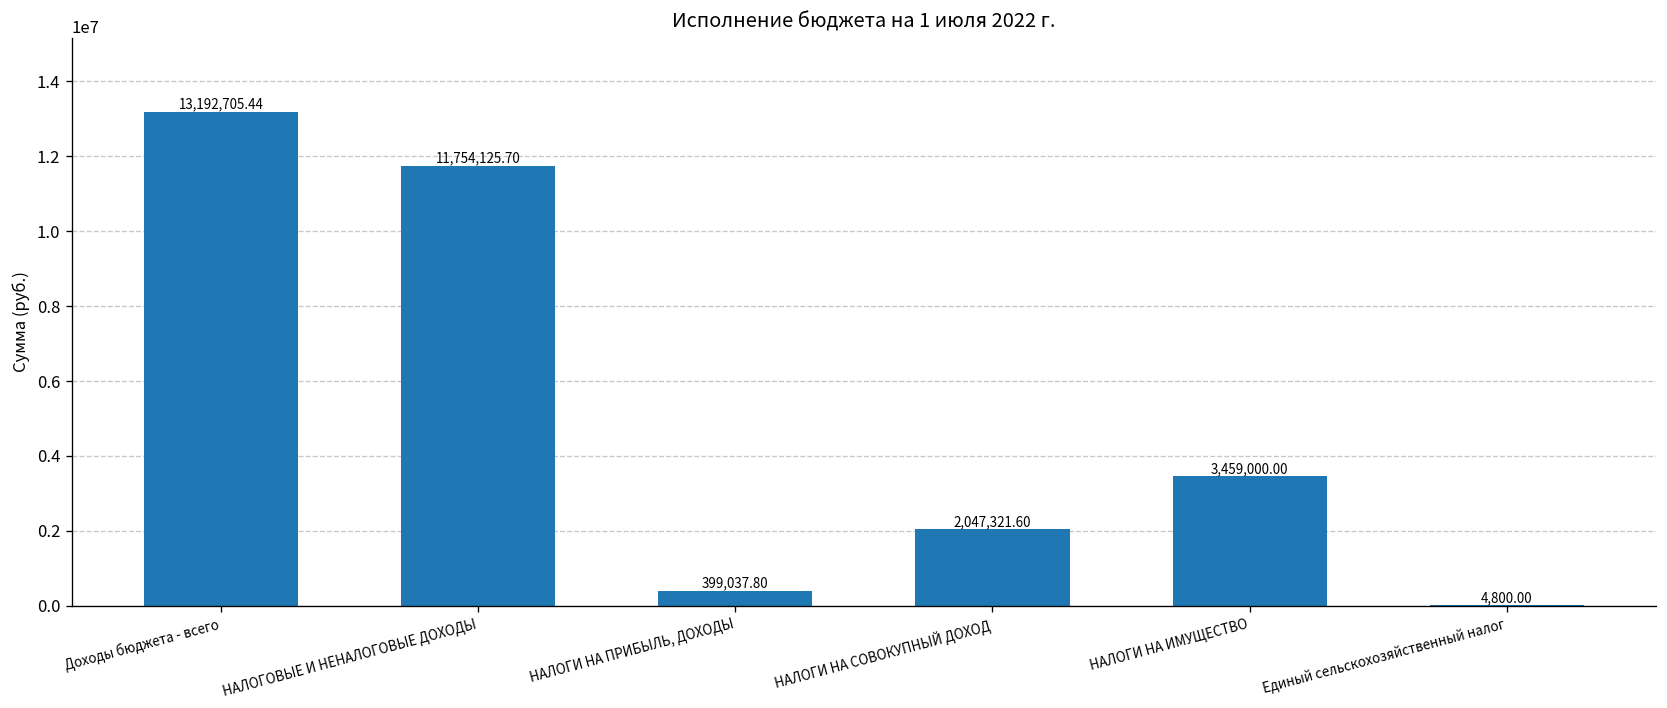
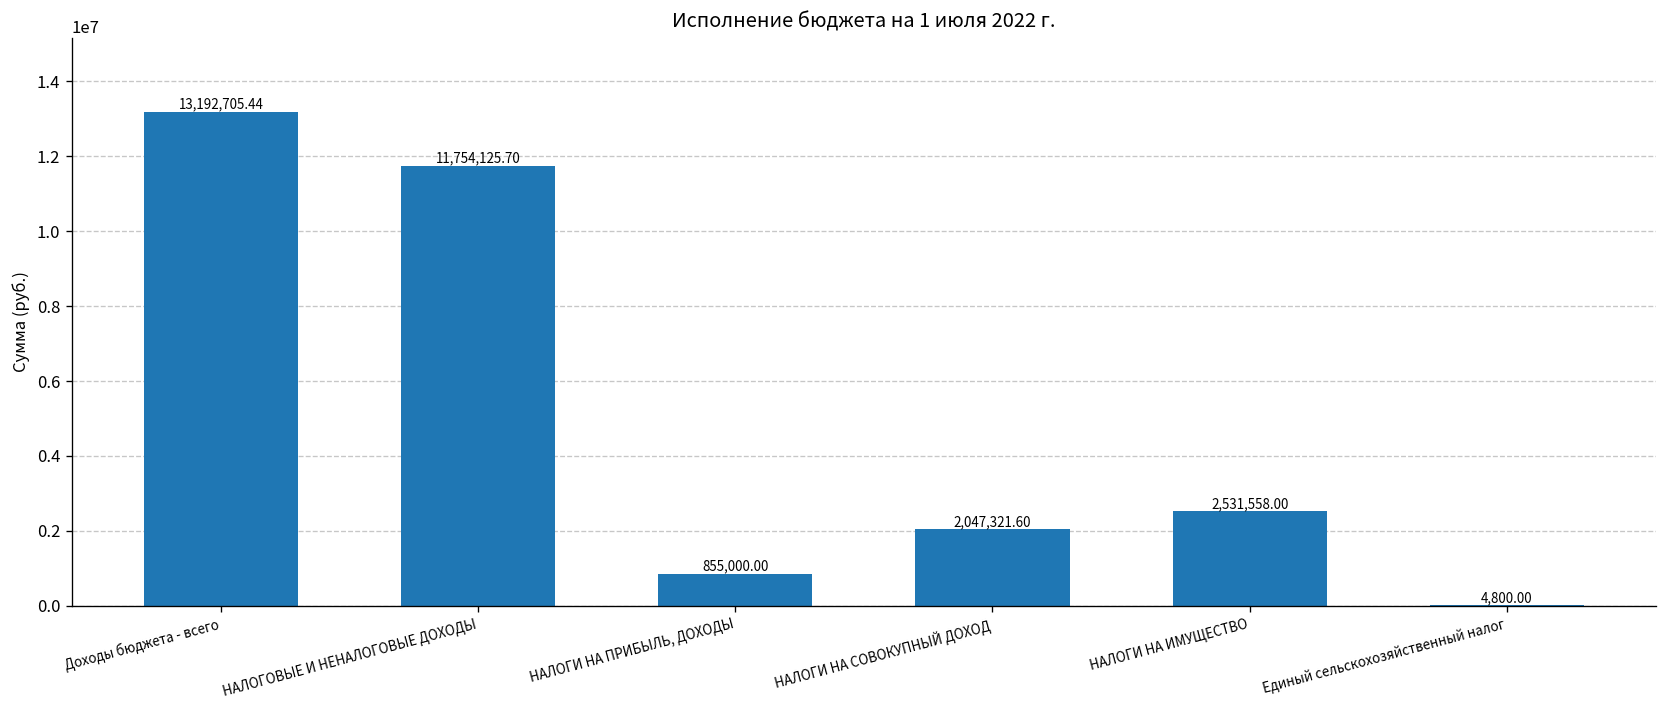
  {
    "Доходы бюджета - всего": "13,192,705.44",
    "НАЛОГОВЫЕ И НЕНАЛОГОВЫЕ ДОХОДЫ": "11,754,125.70",
-   "НАЛОГИ НА ПРИБЫЛЬ, ДОХОДЫ": "399,037.80",
+   "НАЛОГИ НА ПРИБЫЛЬ, ДОХОДЫ": "855,000.00",
    "НАЛОГИ НА СОВОКУПНЫЙ ДОХОД": "2,047,321.60",
-   "НАЛОГИ НА ИМУЩЕСТВО": "3,459,000.00",
+   "НАЛОГИ НА ИМУЩЕСТВО": "2,531,558.00",
    "Единый сельскохозяйственный налог": "4,800.00"
  }
